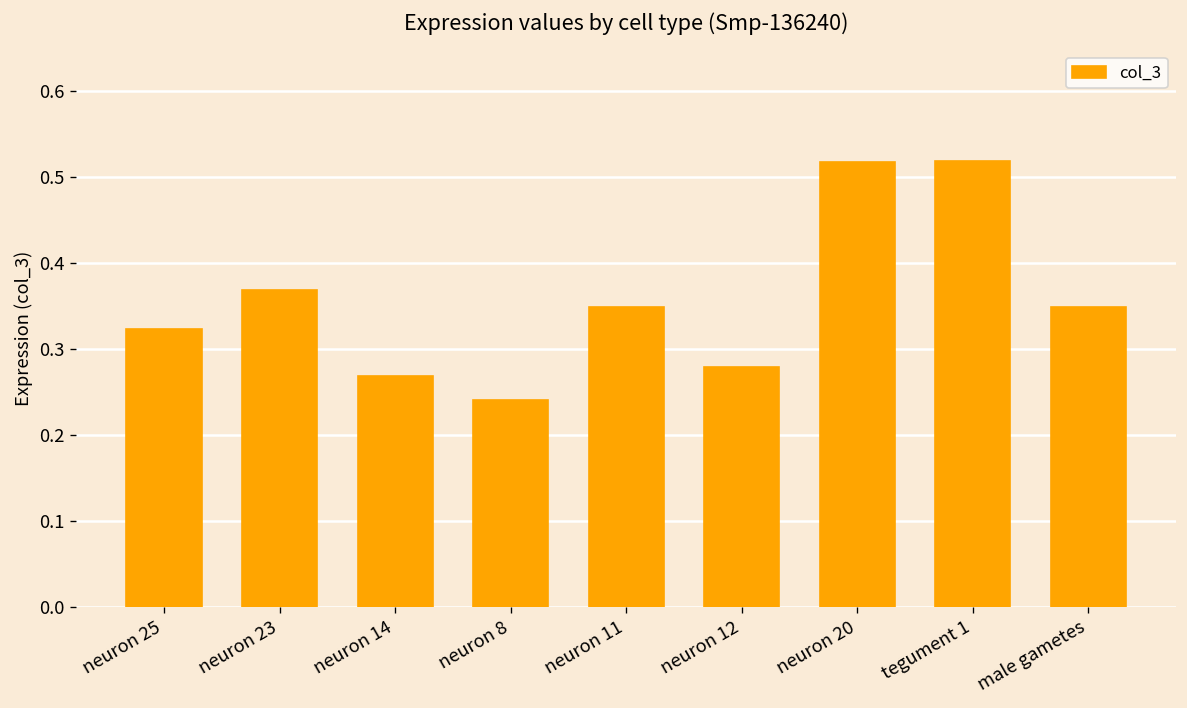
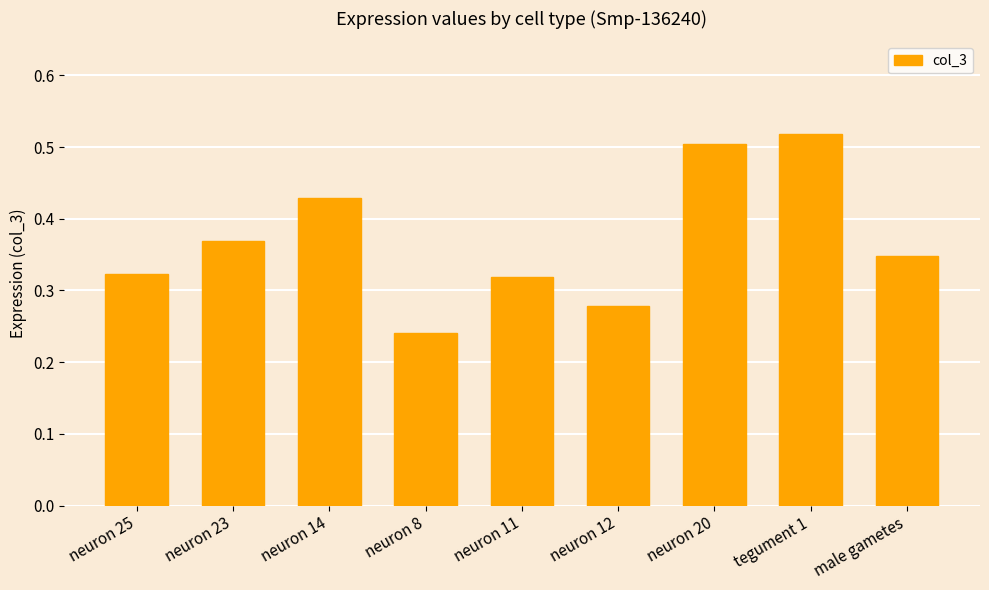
  {
    "neuron 25": 0.32,
    "neuron 23": 0.37,
-   "neuron 14": 0.27,
+   "neuron 14": 0.43,
    "neuron 8": 0.24,
-   "neuron 11": 0.35,
+   "neuron 11": 0.32,
    "neuron 12": 0.28,
-   "neuron 20": 0.52,
+   "neuron 20": 0.50,
    "tegument 1": 0.52,
    "male gametes": 0.35
  }
